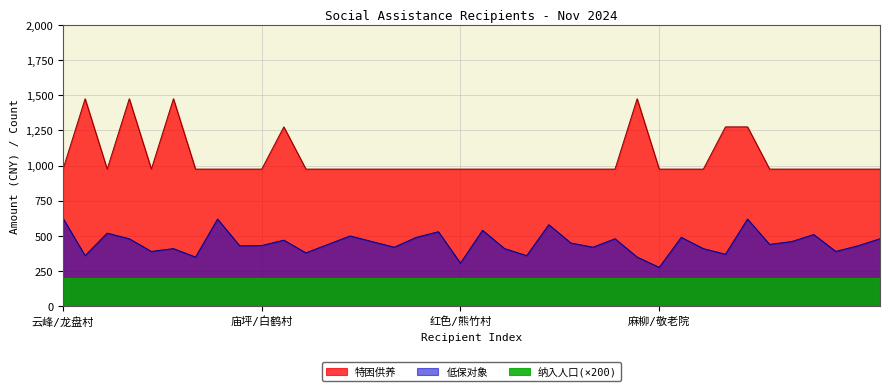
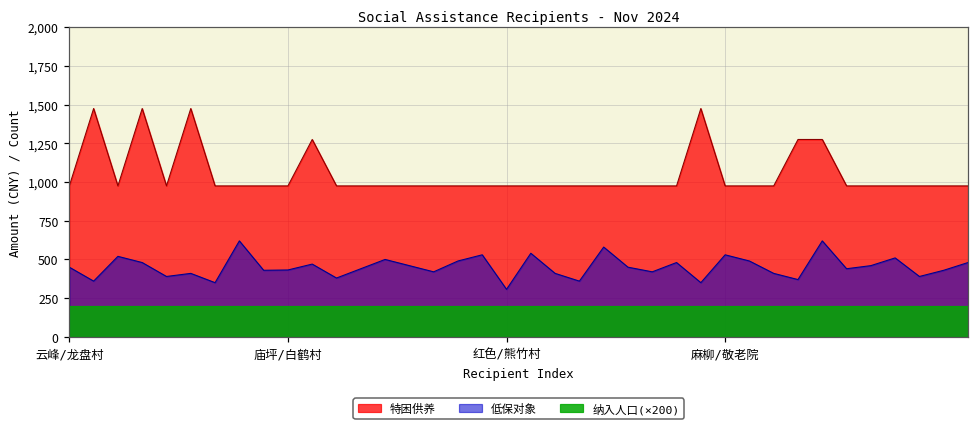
  {
    "特困供养": {
      "云峰/龙盘村": 980,
      "庙坪/白鹤村": 980,
      "红色/熊竹村": 980,
      "麻柳/敬老院": 980
    },
    "低保对象": {
-     "云峰/龙盘村": 630,
+     "云峰/龙盘村": 450,
      "庙坪/白鹤村": 430,
      "红色/熊竹村": 310,
-     "麻柳/敬老院": 280
+     "麻柳/敬老院": 530
    },
    "纳入人口(×200)": {
      "云峰/龙盘村": 200,
      "庙坪/白鹤村": 200,
      "红色/熊竹村": 200,
      "麻柳/敬老院": 200
    }
  }
